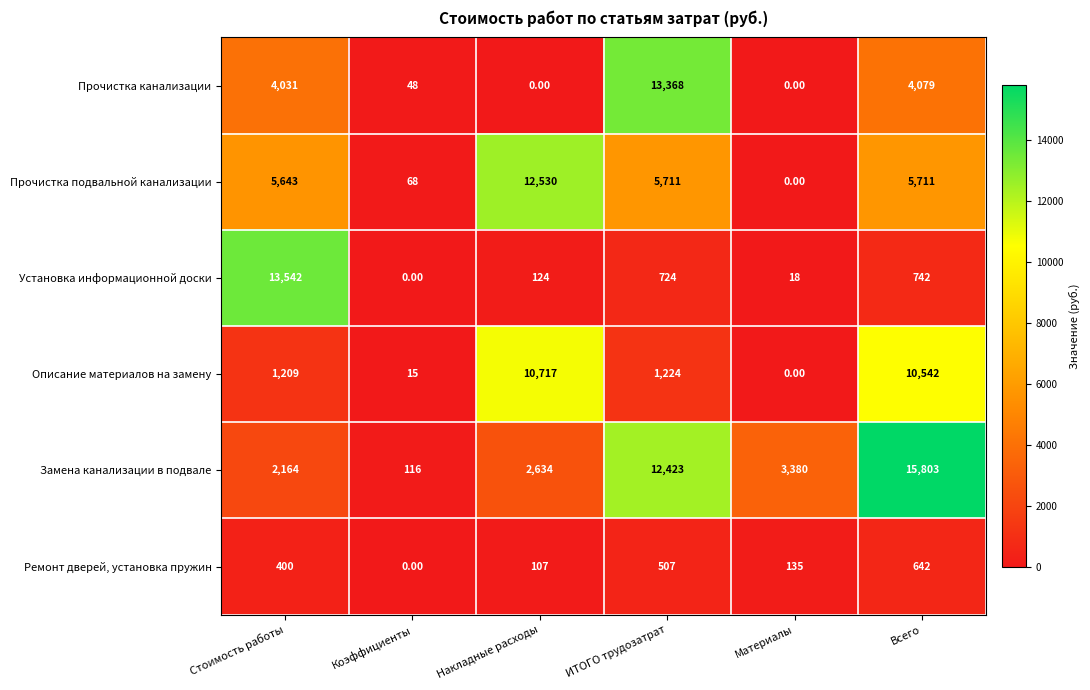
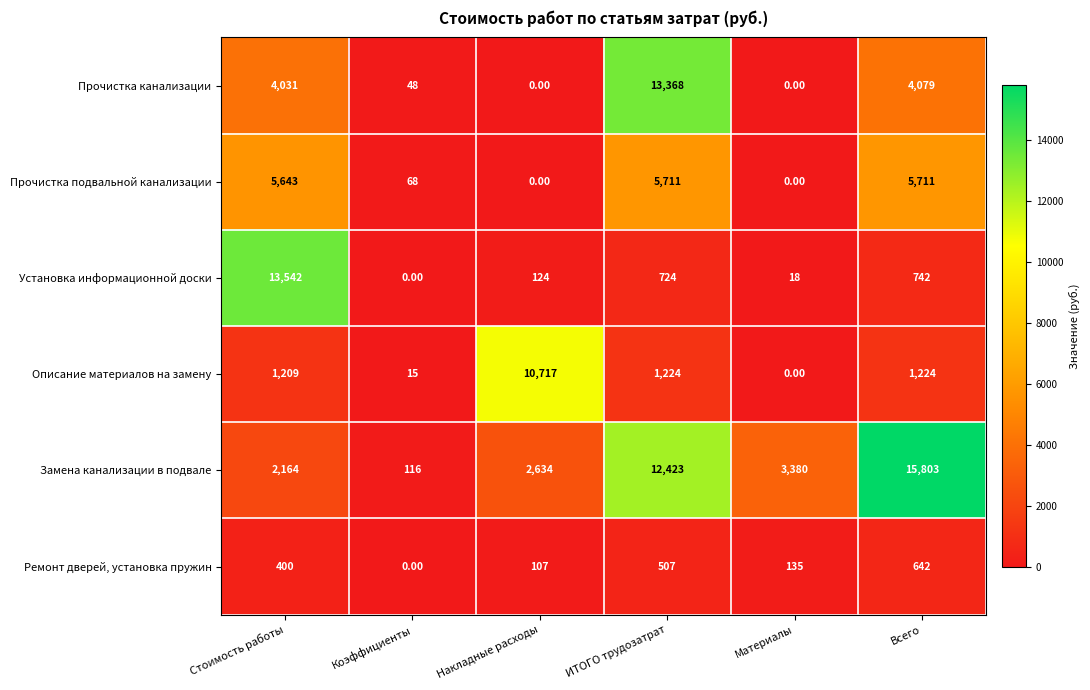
  {
    "Прочистка канализации": {
      "Стоимость работы": "4,031",
      "Коэффициенты": "48",
      "Накладные расходы": "0.00",
      "ИТОГО трудозатрат": "13,368",
      "Материалы": "0.00",
      "Всего": "4,079"
    },
    "Прочистка подвальной канализации": {
      "Стоимость работы": "5,643",
      "Коэффициенты": "68",
-     "Накладные расходы": "12,530",
+     "Накладные расходы": "0.00",
      "ИТОГО трудозатрат": "5,711",
      "Материалы": "0.00",
      "Всего": "5,711"
    },
    "Установка информационной доски": {
      "Стоимость работы": "13,542",
      "Коэффициенты": "0.00",
      "Накладные расходы": "124",
      "ИТОГО трудозатрат": "724",
      "Материалы": "18",
      "Всего": "742"
    },
    "Описание материалов на замену": {
      "Стоимость работы": "1,209",
      "Коэффициенты": "15",
      "Накладные расходы": "10,717",
      "ИТОГО трудозатрат": "1,224",
      "Материалы": "0.00",
-     "Всего": "10,542"
+     "Всего": "1,224"
    },
    "Замена канализации в подвале": {
      "Стоимость работы": "2,164",
      "Коэффициенты": "116",
      "Накладные расходы": "2,634",
      "ИТОГО трудозатрат": "12,423",
      "Материалы": "3,380",
      "Всего": "15,803"
    },
    "Ремонт дверей, установка пружин": {
      "Стоимость работы": "400",
      "Коэффициенты": "0.00",
      "Накладные расходы": "107",
      "ИТОГО трудозатрат": "507",
      "Материалы": "135",
      "Всего": "642"
    }
  }
